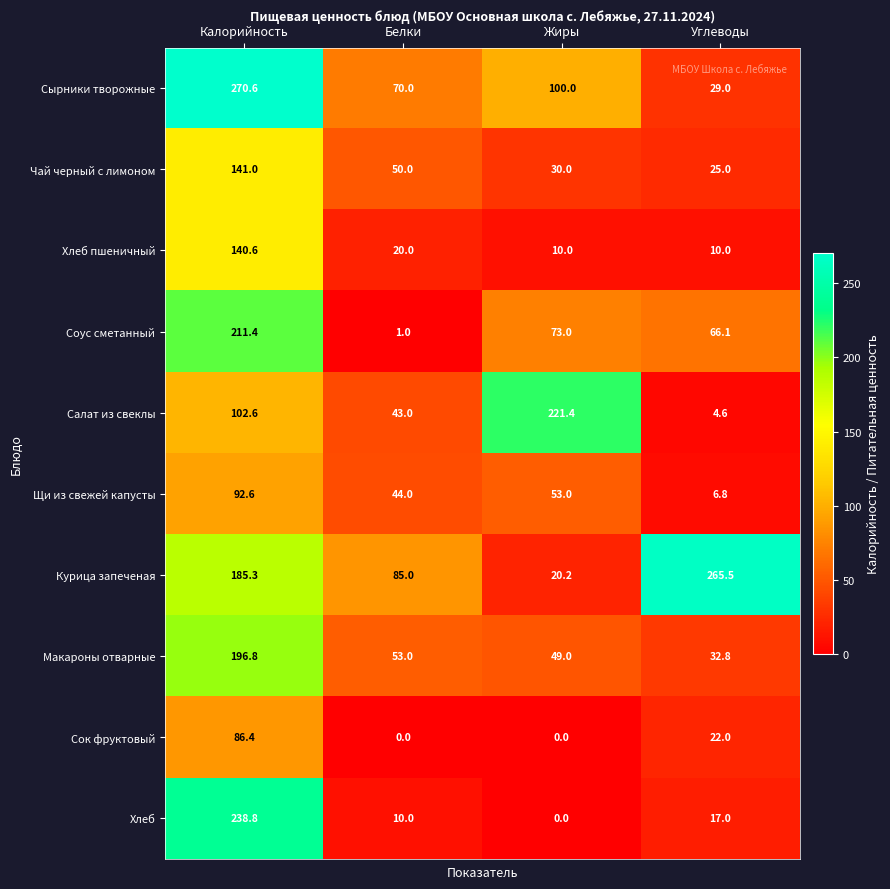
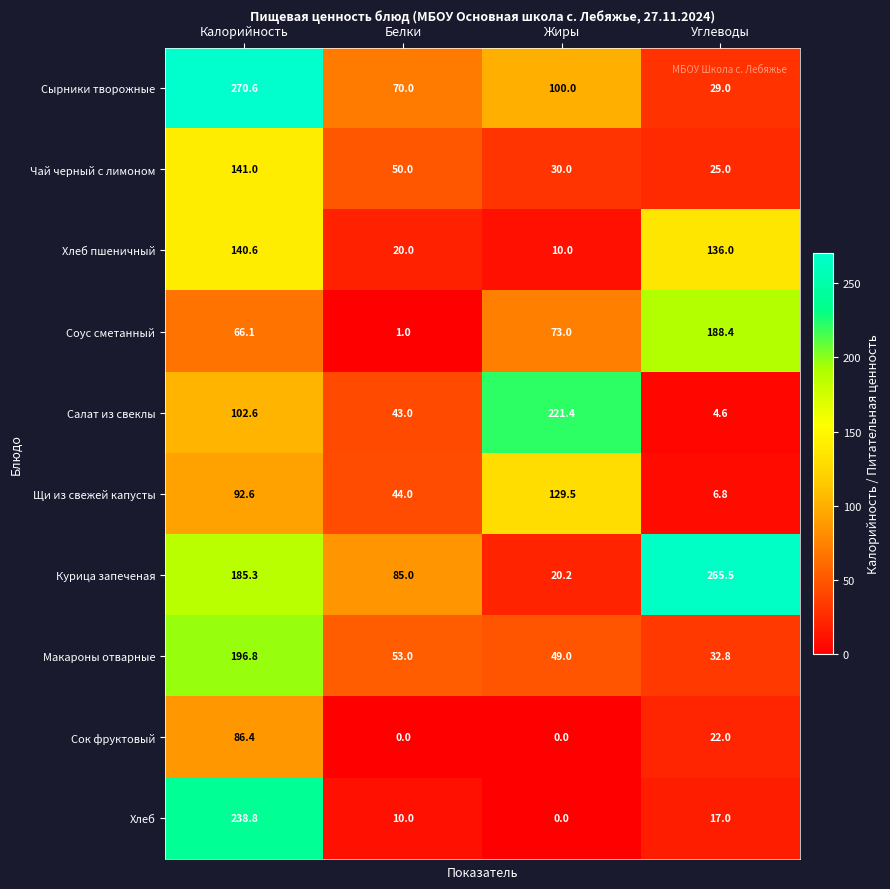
  {
    "Сырники творожные": {
      "Калорийность": 270.6,
      "Белки": 70.0,
      "Жиры": 100.0
    },
    "Чай черный с лимоном": {
      "Калорийность": 141.0,
      "Белки": 50.0,
      "Жиры": 30.0,
      "Углеводы": 25.0
    },
    "Хлеб пшеничный": {
      "Калорийность": 140.6,
      "Белки": 20.0,
      "Жиры": 10.0,
-     "Углеводы": 10.0
+     "Углеводы": 136.0
    },
    "Соус сметанный": {
-     "Калорийность": 211.4,
+     "Калорийность": 66.1,
      "Белки": 1.0,
      "Жиры": 73.0,
-     "Углеводы": 66.1
+     "Углеводы": 188.4
    },
    "Салат из свеклы": {
      "Калорийность": 102.6,
      "Белки": 43.0,
      "Жиры": 221.4,
      "Углеводы": 4.6
    },
    "Щи из свежей капусты": {
      "Калорийность": 92.6,
      "Белки": 44.0,
-     "Жиры": 53.0,
+     "Жиры": 129.5,
      "Углеводы": 6.8
    },
    "Курица запеченая": {
      "Калорийность": 185.3,
      "Белки": 85.0,
      "Жиры": 20.2,
      "Углеводы": 265.5
    },
    "Макароны отварные": {
      "Калорийность": 196.8,
      "Белки": 53.0,
      "Жиры": 49.0,
      "Углеводы": 32.8
    },
    "Сок фруктовый": {
      "Калорийность": 86.4,
      "Белки": 0.0,
      "Жиры": 0.0,
      "Углеводы": 22.0
    },
    "Хлеб": {
      "Калорийность": 238.8,
      "Белки": 10.0,
      "Жиры": 0.0,
      "Углеводы": 17.0
    }
  }
